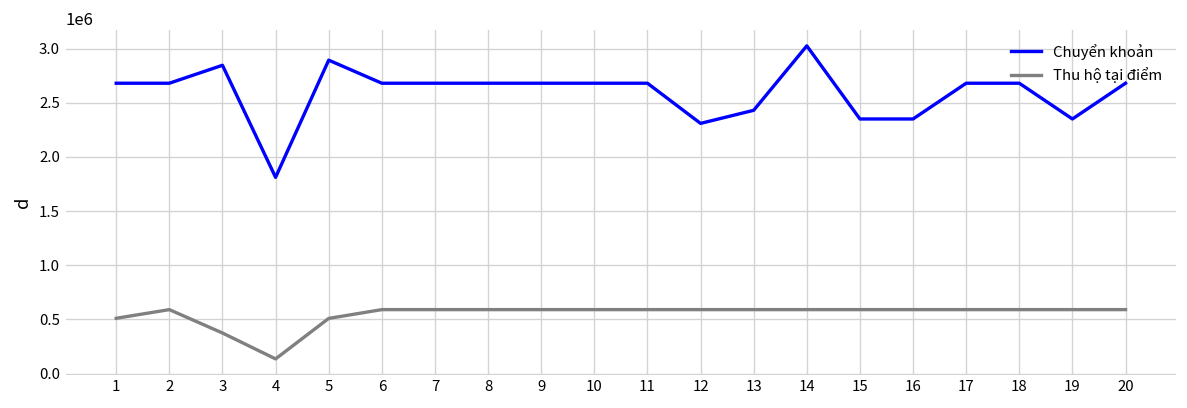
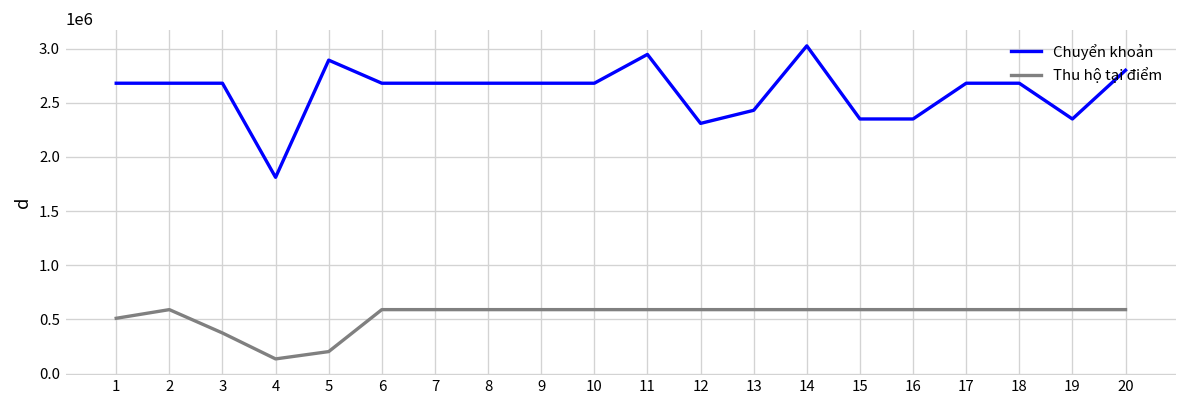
  {
    "Chuyển khoản": {
      "1": 2700000,
      "2": 2700000,
-     "3": 2800000,
+     "3": 2700000,
      "4": 1800000,
      "5": 2900000,
      "6": 2700000,
      "7": 2700000,
      "8": 2700000,
      "9": 2700000,
      "10": 2700000,
-     "11": 2700000,
+     "11": 2900000,
      "12": 2300000,
      "13": 2400000,
      "14": 3000000,
      "15": 2400000,
      "16": 2400000,
      "17": 2700000,
      "18": 2700000,
      "19": 2400000,
-     "20": 2700000
+     "20": 2800000
    },
    "Thu hộ tại điểm": {
      "1": 500000,
      "2": 600000,
      "3": 400000,
      "4": 100000,
-     "5": 500000,
+     "5": 200000,
      "6": 600000,
      "7": 600000,
      "8": 600000,
      "9": 600000,
      "10": 600000,
      "11": 600000,
      "12": 600000,
      "13": 600000,
      "14": 600000,
      "15": 600000,
      "16": 600000,
      "17": 600000,
      "18": 600000,
      "19": 600000,
      "20": 600000
    }
  }
